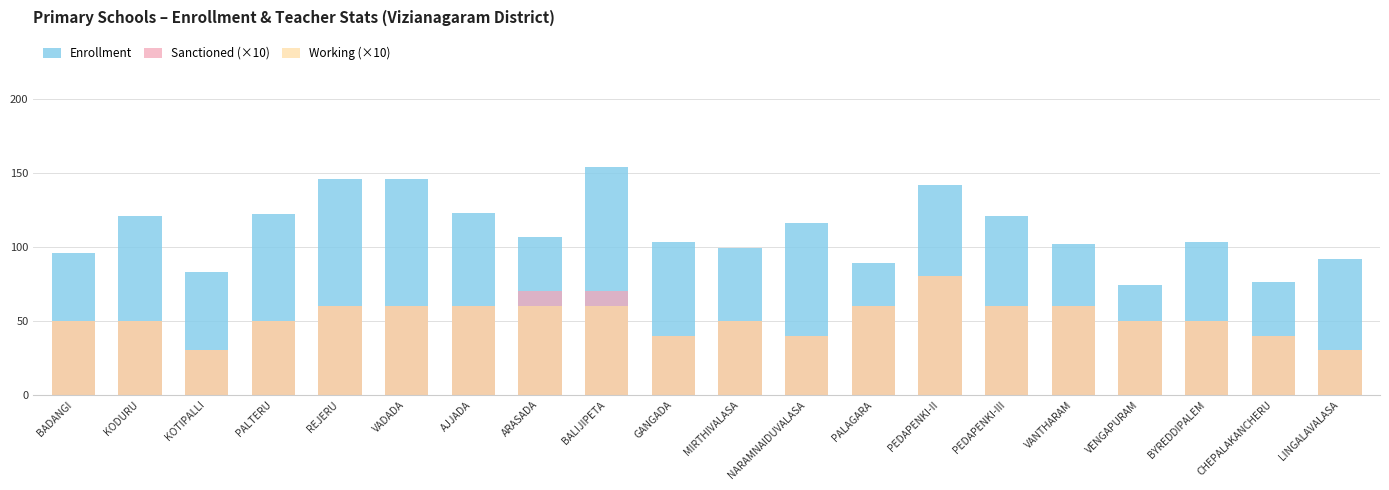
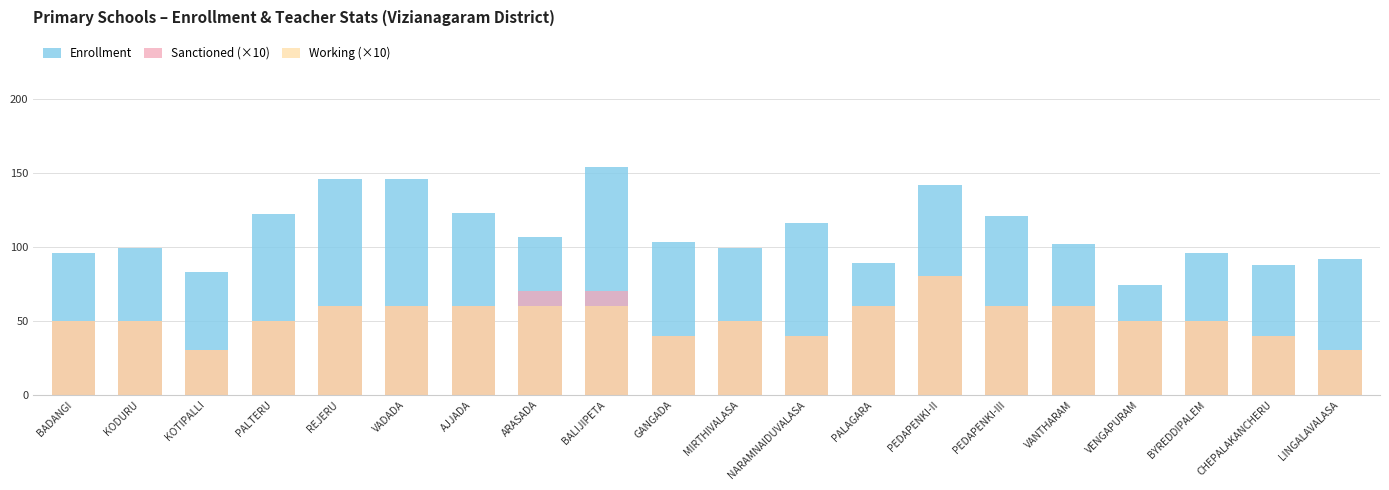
  {
    "Enrollment": {
      "BADANGI": 96,
-     "KODURU": 121,
+     "KODURU": 99,
      "KOTIPALLI": 83,
      "PALTERU": 122,
      "REJERU": 146,
      "VADADA": 146,
      "AJJADA": 123,
      "ARASADA": 107,
      "BALIJIPETA": 154,
      "GANGADA": 103,
      "MIRTHIVALASA": 99,
      "NARAMNAIDUVALASA": 116,
      "PALAGARA": 89,
      "PEDAPENKI-II": 142,
      "PEDAPENKI-III": 121,
      "VANTHARAM": 102,
      "VENGAPURAM": 74,
-     "BYREDDIPALEM": 103,
-     "CHEPALAKANCHERU": 76,
+     "BYREDDIPALEM": 96,
+     "CHEPALAKANCHERU": 88,
      "LINGALAVALASA": 92
    }
  }
